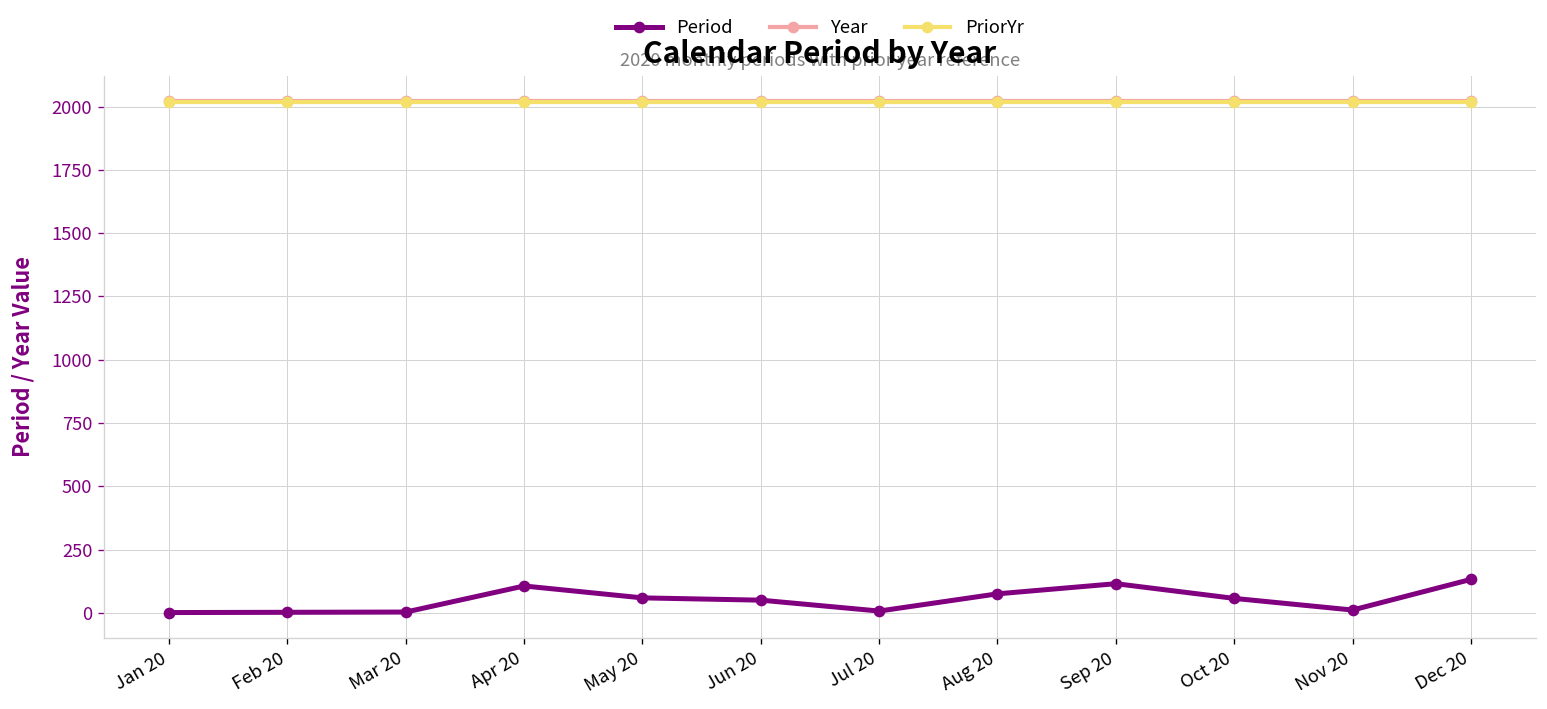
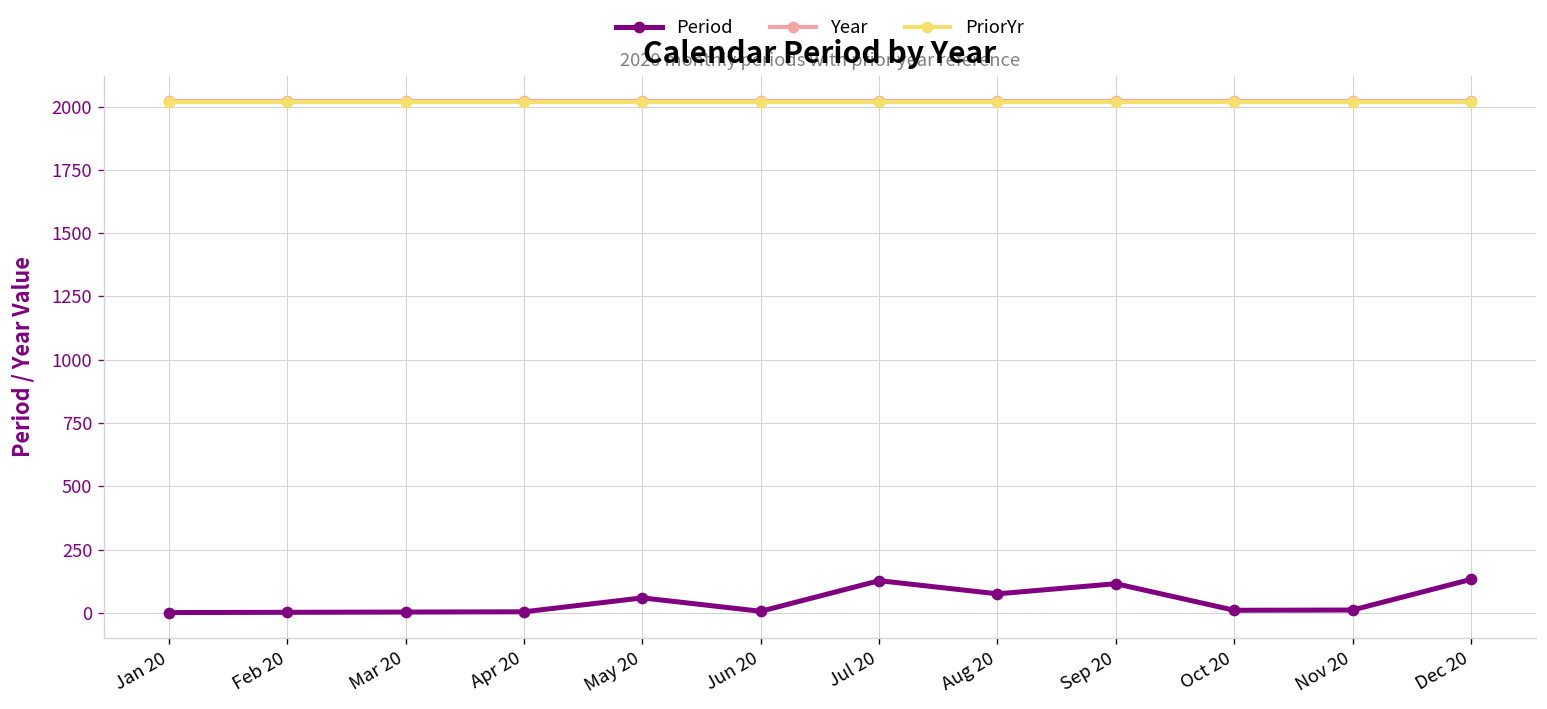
  {
    "Period": {
      "Jan 20": 0,
      "Feb 20": 0,
      "Mar 20": 0,
-     "Apr 20": 110,
+     "Apr 20": 0,
      "May 20": 60,
-     "Jun 20": 50,
-     "Jul 20": 10,
+     "Jun 20": 10,
+     "Jul 20": 130,
      "Aug 20": 80,
      "Sep 20": 120,
-     "Oct 20": 60,
+     "Oct 20": 10,
      "Nov 20": 10,
      "Dec 20": 130
    },
    "PriorYr": {
      "Jan 20": 2020,
      "Feb 20": 2020,
      "Mar 20": 2020,
      "Apr 20": 2020,
      "May 20": 2020,
      "Jun 20": 2020,
      "Jul 20": 2020,
      "Aug 20": 2020,
      "Sep 20": 2020,
      "Oct 20": 2020,
      "Nov 20": 2020,
      "Dec 20": 2020
    }
  }
